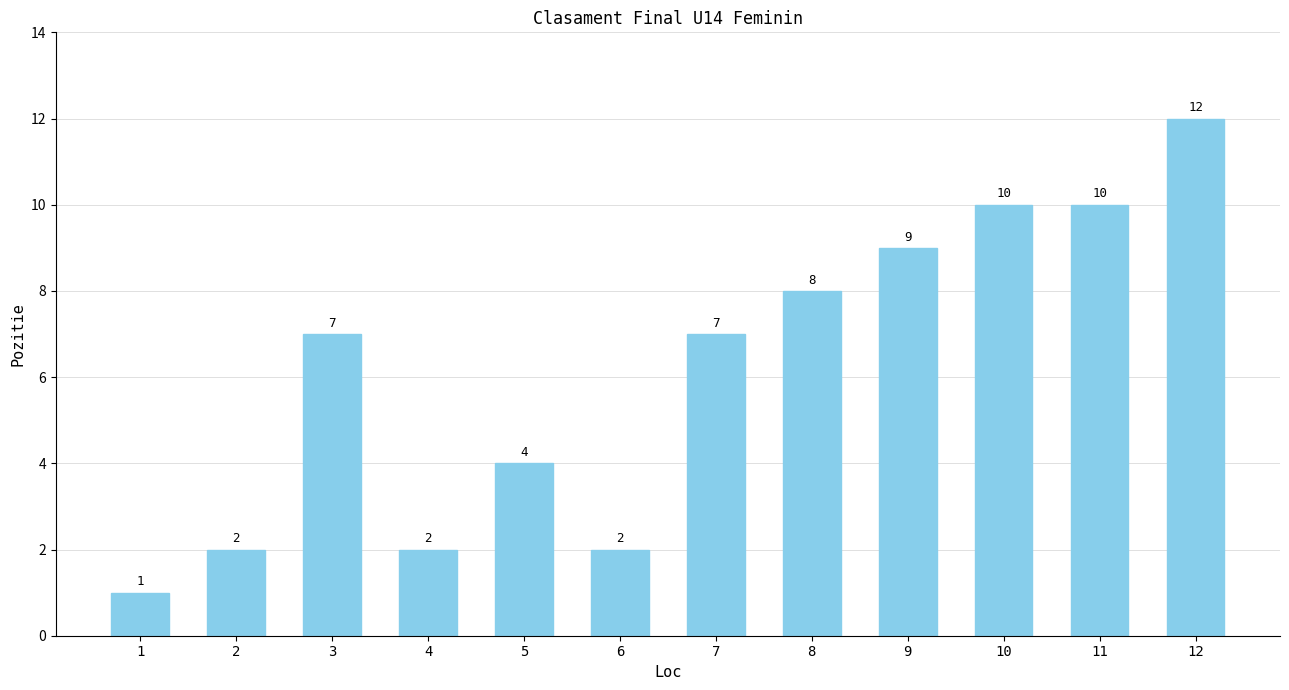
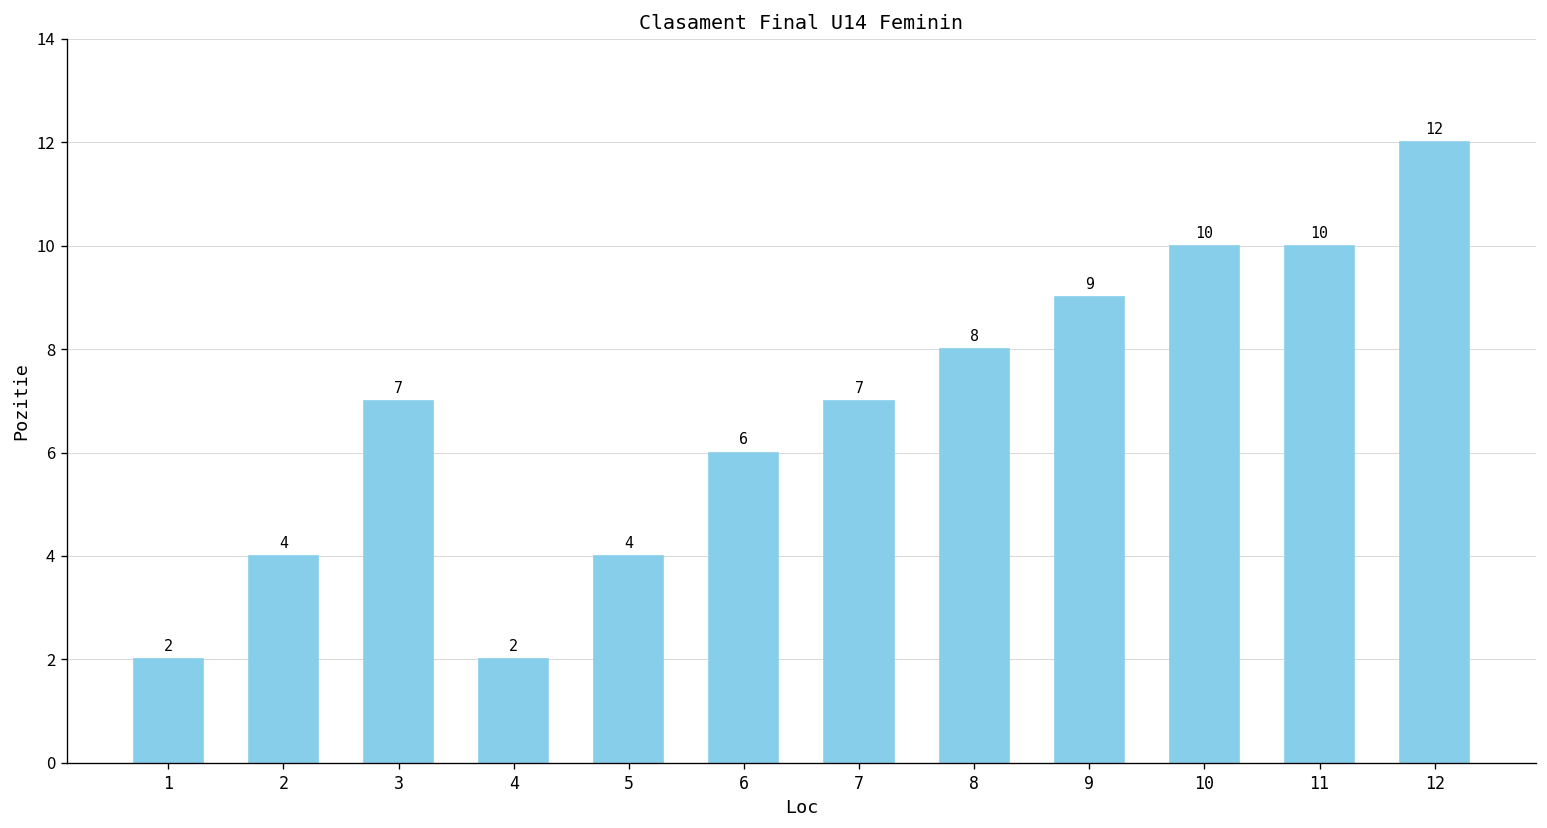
  {
-   "1": 1,
-   "2": 2,
+   "1": 2,
+   "2": 4,
    "3": 7,
    "4": 2,
    "5": 4,
-   "6": 2,
+   "6": 6,
    "7": 7,
    "8": 8,
    "9": 9,
    "10": 10,
    "11": 10,
    "12": 12
  }
